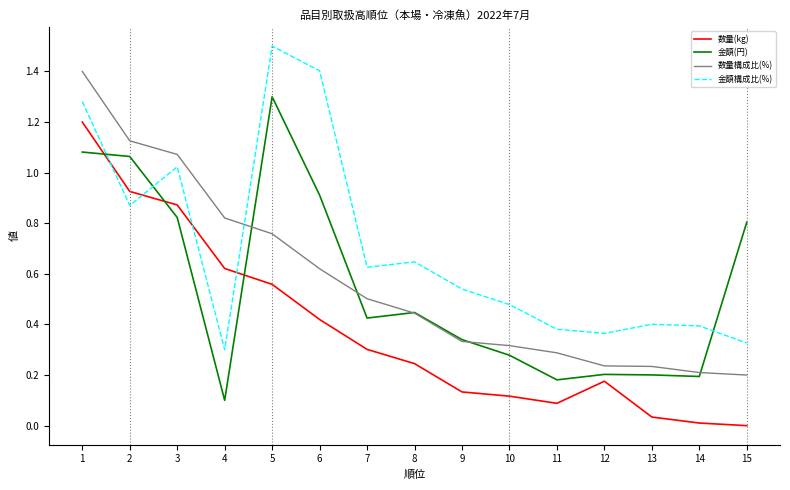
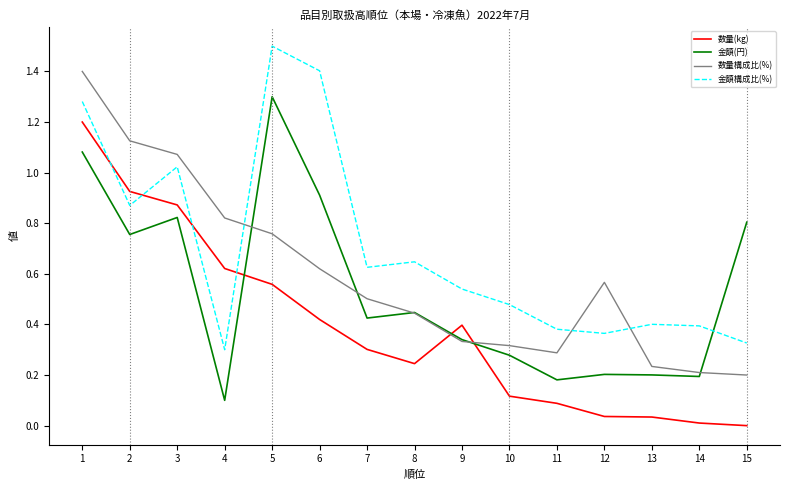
  {
    "数量(kg)": {
      "1": 1.20,
      "2": 0.93,
      "3": 0.87,
      "4": 0.62,
      "5": 0.56,
      "6": 0.42,
      "7": 0.30,
      "8": 0.25,
-     "9": 0.13,
+     "9": 0.40,
      "10": 0.12,
      "11": 0.09,
-     "12": 0.18,
+     "12": 0.04,
      "13": 0.03,
      "14": 0.01,
      "15": 0.00
    },
    "金額(円)": {
      "1": 1.08,
-     "2": 1.06,
+     "2": 0.76,
      "3": 0.82,
      "4": 0.10,
      "5": 1.30,
      "6": 0.91,
      "7": 0.43,
      "10": 0.28,
      "11": 0.18,
      "12": 0.20,
      "13": 0.20,
      "14": 0.19,
      "15": 0.80
    },
    "数量構成比(%)": {
      "1": 1.40,
      "2": 1.13,
      "3": 1.07,
      "4": 0.82,
      "5": 0.76,
      "6": 0.62,
      "7": 0.50,
      "10": 0.32,
      "11": 0.29,
-     "12": 0.24,
+     "12": 0.57,
      "13": 0.23,
      "14": 0.21,
      "15": 0.20
    },
    "金額構成比(%)": {
      "1": 1.28,
      "2": 0.87,
      "3": 1.02,
      "4": 0.30,
      "5": 1.50,
      "6": 1.40,
      "7": 0.63,
      "8": 0.65,
      "9": 0.54,
      "10": 0.48,
      "11": 0.38,
      "12": 0.36,
      "13": 0.40,
      "14": 0.39,
      "15": 0.33
    }
  }
